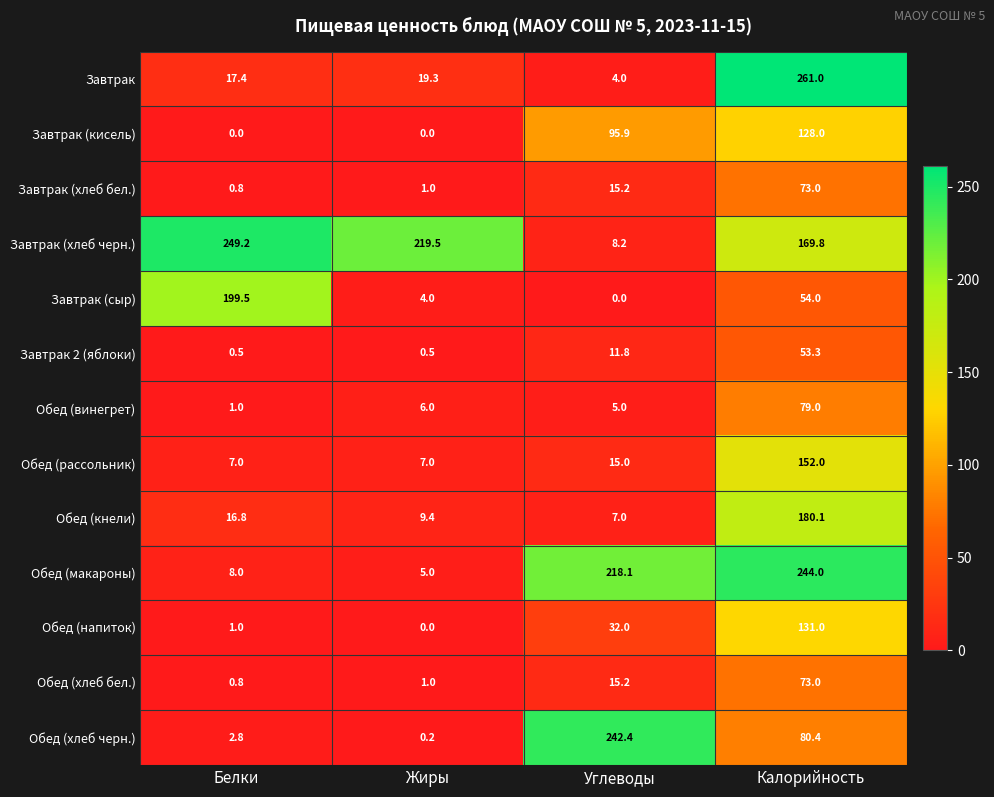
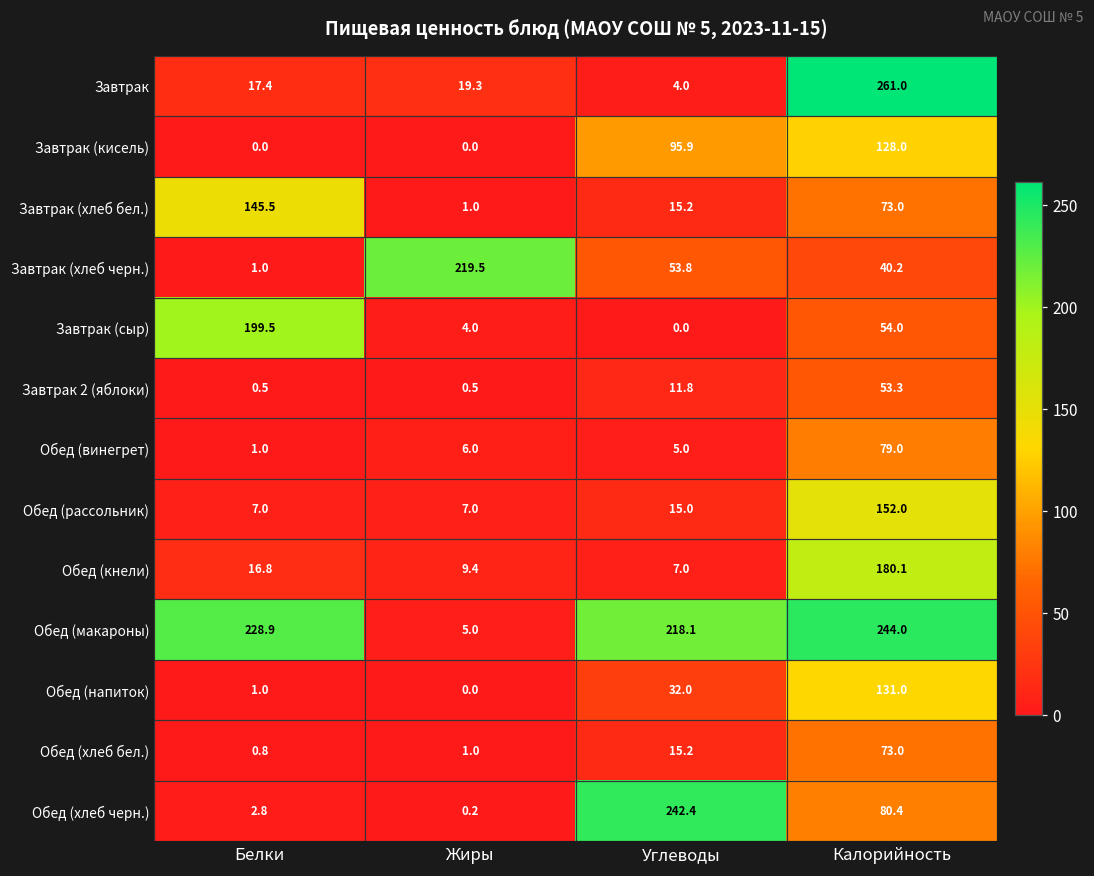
  {
    "Завтрак": {
      "Белки": 17.4,
      "Жиры": 19.3,
      "Углеводы": 4.0,
      "Калорийность": 261.0
    },
    "Завтрак (кисель)": {
      "Белки": 0.0,
      "Жиры": 0.0,
      "Углеводы": 95.9,
      "Калорийность": 128.0
    },
    "Завтрак (хлеб бел.)": {
-     "Белки": 0.8,
+     "Белки": 145.5,
      "Жиры": 1.0,
      "Углеводы": 15.2,
      "Калорийность": 73.0
    },
    "Завтрак (хлеб черн.)": {
-     "Белки": 249.2,
+     "Белки": 1.0,
      "Жиры": 219.5,
-     "Углеводы": 8.2,
-     "Калорийность": 169.8
+     "Углеводы": 53.8,
+     "Калорийность": 40.2
    },
    "Завтрак (сыр)": {
      "Белки": 199.5,
      "Жиры": 4.0,
      "Углеводы": 0.0,
      "Калорийность": 54.0
    },
    "Завтрак 2 (яблоки)": {
      "Белки": 0.5,
      "Жиры": 0.5,
      "Углеводы": 11.8,
      "Калорийность": 53.3
    },
    "Обед (винегрет)": {
      "Белки": 1.0,
      "Жиры": 6.0,
      "Углеводы": 5.0,
      "Калорийность": 79.0
    },
    "Обед (рассольник)": {
      "Белки": 7.0,
      "Жиры": 7.0,
      "Углеводы": 15.0,
      "Калорийность": 152.0
    },
    "Обед (кнели)": {
      "Белки": 16.8,
      "Жиры": 9.4,
      "Углеводы": 7.0,
      "Калорийность": 180.1
    },
    "Обед (макароны)": {
-     "Белки": 8.0,
+     "Белки": 228.9,
      "Жиры": 5.0,
      "Углеводы": 218.1,
      "Калорийность": 244.0
    },
    "Обед (напиток)": {
      "Белки": 1.0,
      "Жиры": 0.0,
      "Углеводы": 32.0,
      "Калорийность": 131.0
    },
    "Обед (хлеб бел.)": {
      "Белки": 0.8,
      "Жиры": 1.0,
      "Углеводы": 15.2,
      "Калорийность": 73.0
    },
    "Обед (хлеб черн.)": {
      "Белки": 2.8,
      "Жиры": 0.2,
      "Углеводы": 242.4,
      "Калорийность": 80.4
    }
  }
